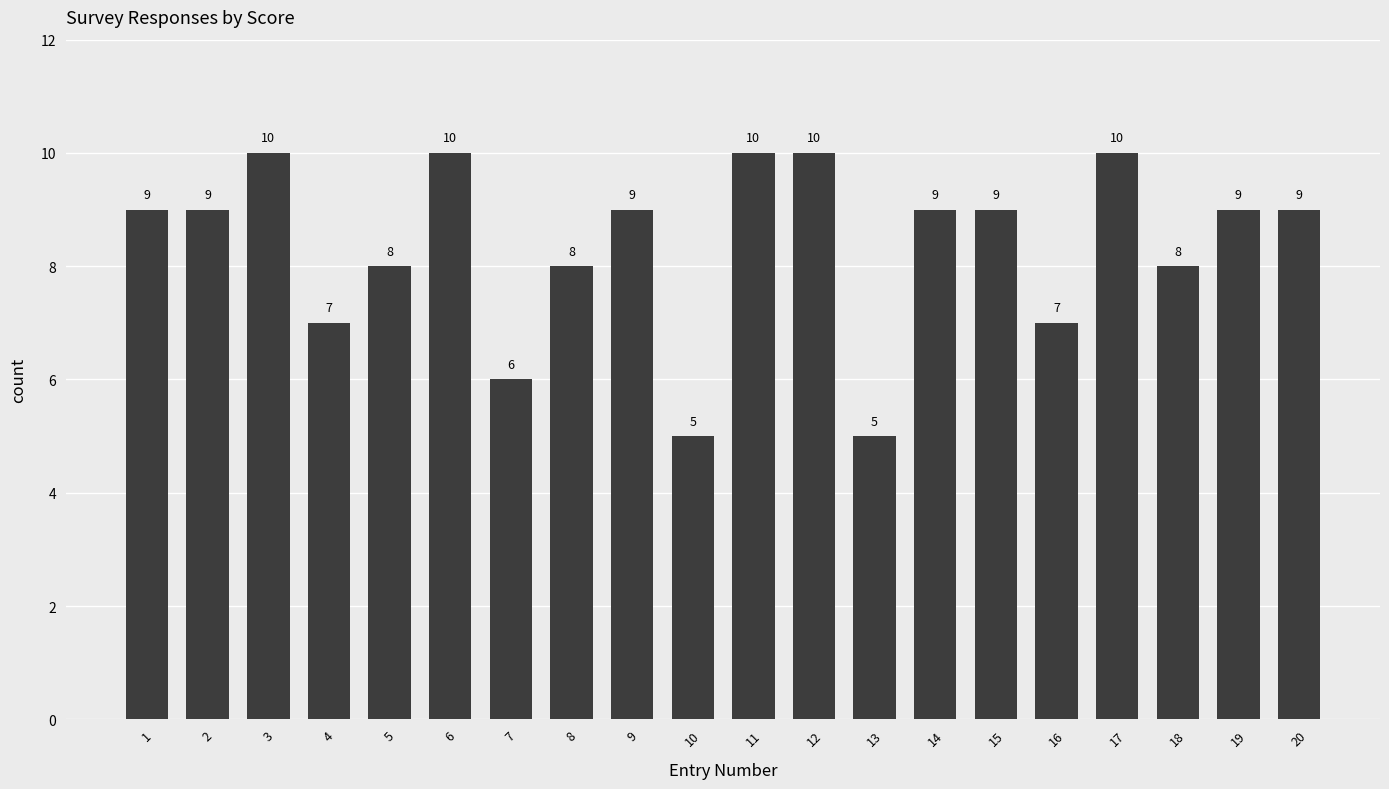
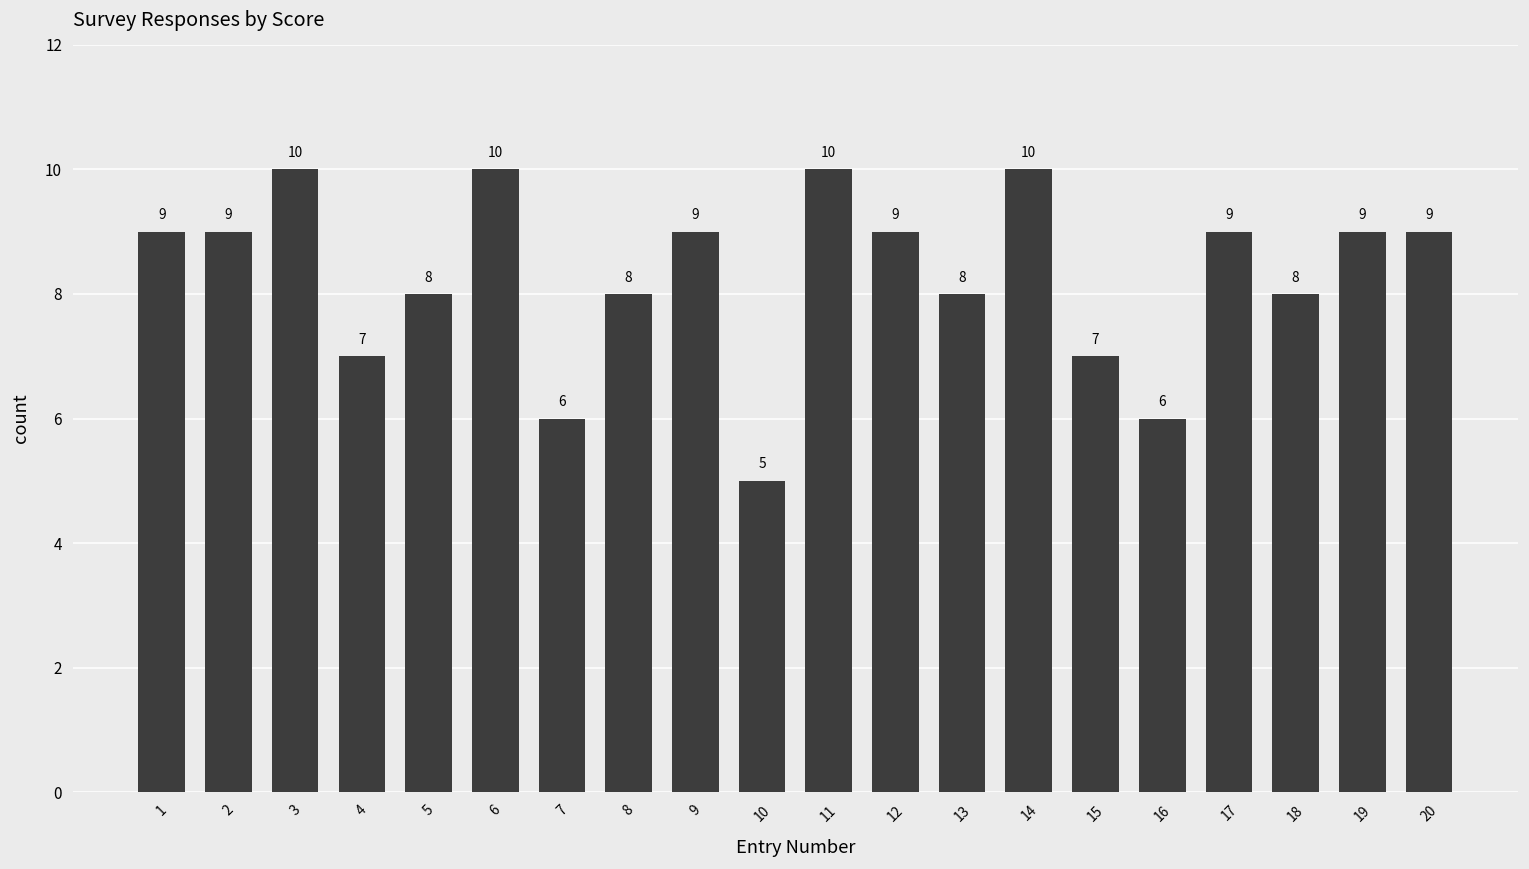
  {
    "1": 9,
    "2": 9,
    "3": 10,
    "4": 7,
    "5": 8,
    "6": 10,
    "7": 6,
    "8": 8,
    "9": 9,
    "10": 5,
    "11": 10,
-   "12": 10,
-   "13": 5,
-   "14": 9,
-   "15": 9,
-   "16": 7,
-   "17": 10,
+   "12": 9,
+   "13": 8,
+   "14": 10,
+   "15": 7,
+   "16": 6,
+   "17": 9,
    "18": 8,
    "19": 9,
    "20": 9
  }
